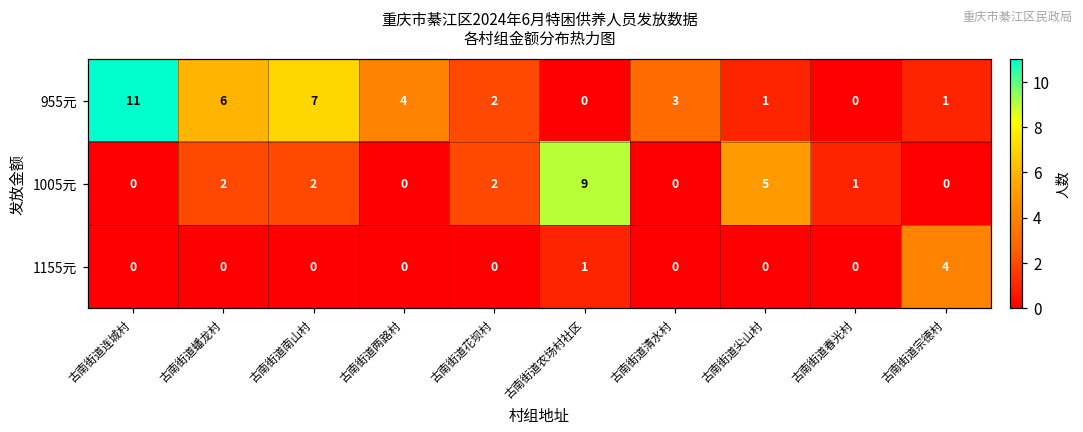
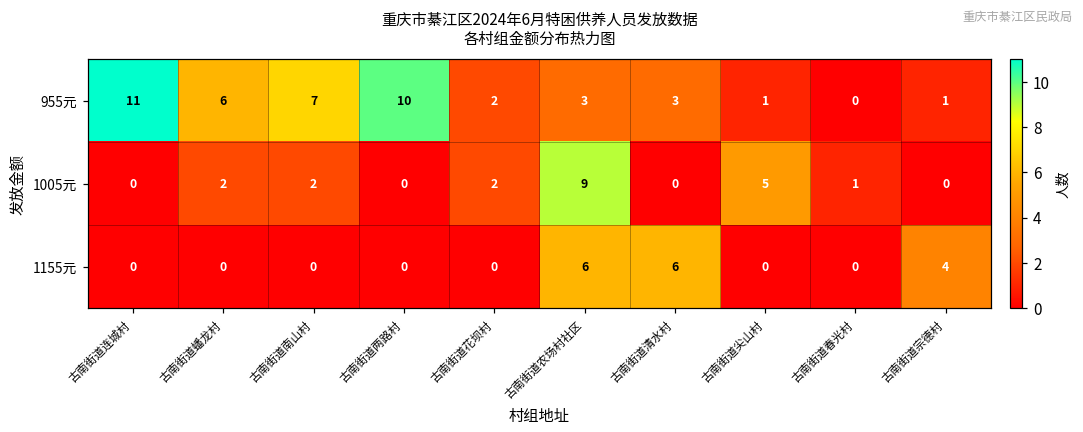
  {
    "955元": {
      "古南街道连城村": 11,
      "古南街道蟠龙村": 6,
      "古南街道南山村": 7,
-     "古南街道两路村": 4,
+     "古南街道两路村": 10,
      "古南街道花坝村": 2,
-     "古南街道农场村社区": 0,
+     "古南街道农场村社区": 3,
      "古南街道清水村": 3,
      "古南街道尖山村": 1,
      "古南街道春光村": 0,
      "古南街道宗德村": 1
    },
    "1005元": {
      "古南街道连城村": 0,
      "古南街道蟠龙村": 2,
      "古南街道南山村": 2,
      "古南街道两路村": 0,
      "古南街道花坝村": 2,
      "古南街道农场村社区": 9,
      "古南街道清水村": 0,
      "古南街道尖山村": 5,
      "古南街道春光村": 1,
      "古南街道宗德村": 0
    },
    "1155元": {
      "古南街道连城村": 0,
      "古南街道蟠龙村": 0,
      "古南街道南山村": 0,
      "古南街道两路村": 0,
      "古南街道花坝村": 0,
-     "古南街道农场村社区": 1,
-     "古南街道清水村": 0,
+     "古南街道农场村社区": 6,
+     "古南街道清水村": 6,
      "古南街道尖山村": 0,
      "古南街道春光村": 0,
      "古南街道宗德村": 4
    }
  }
